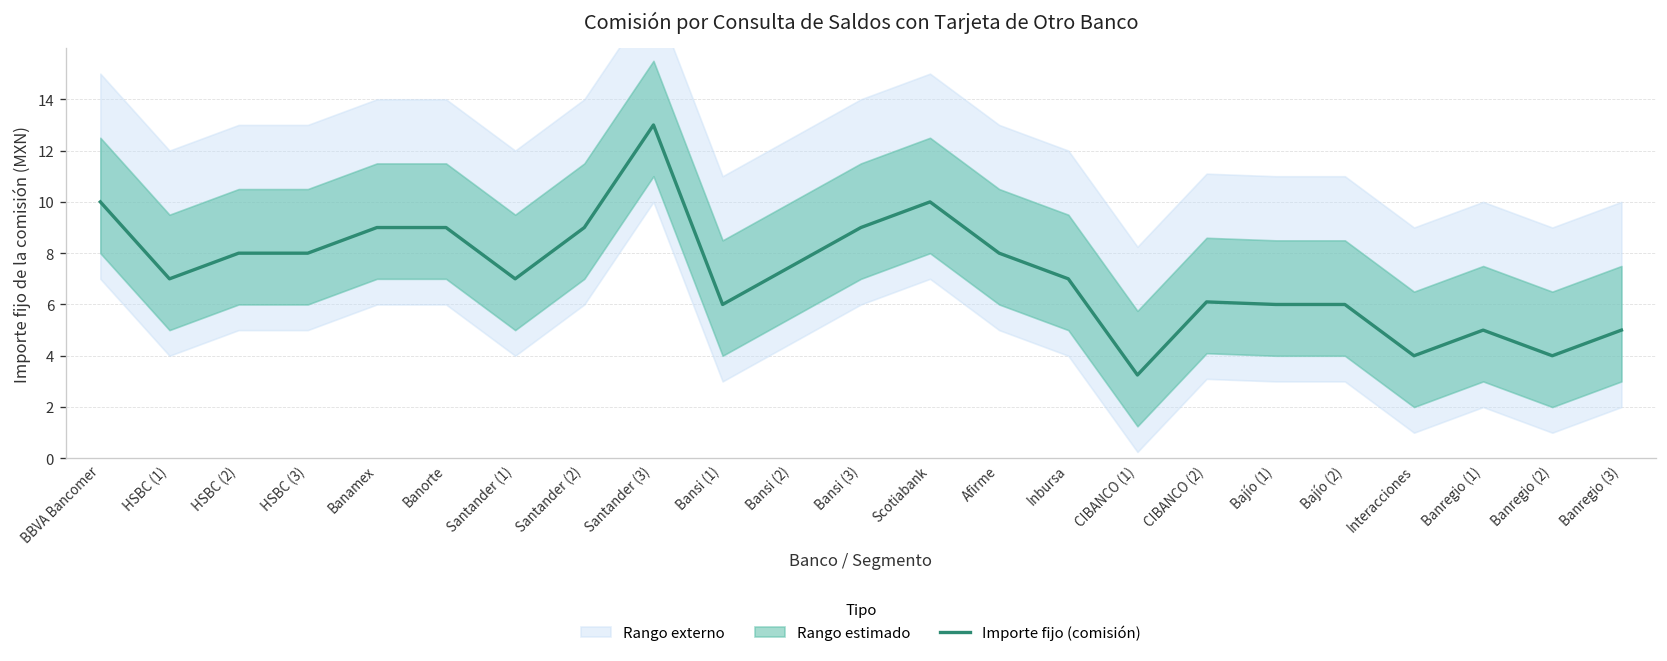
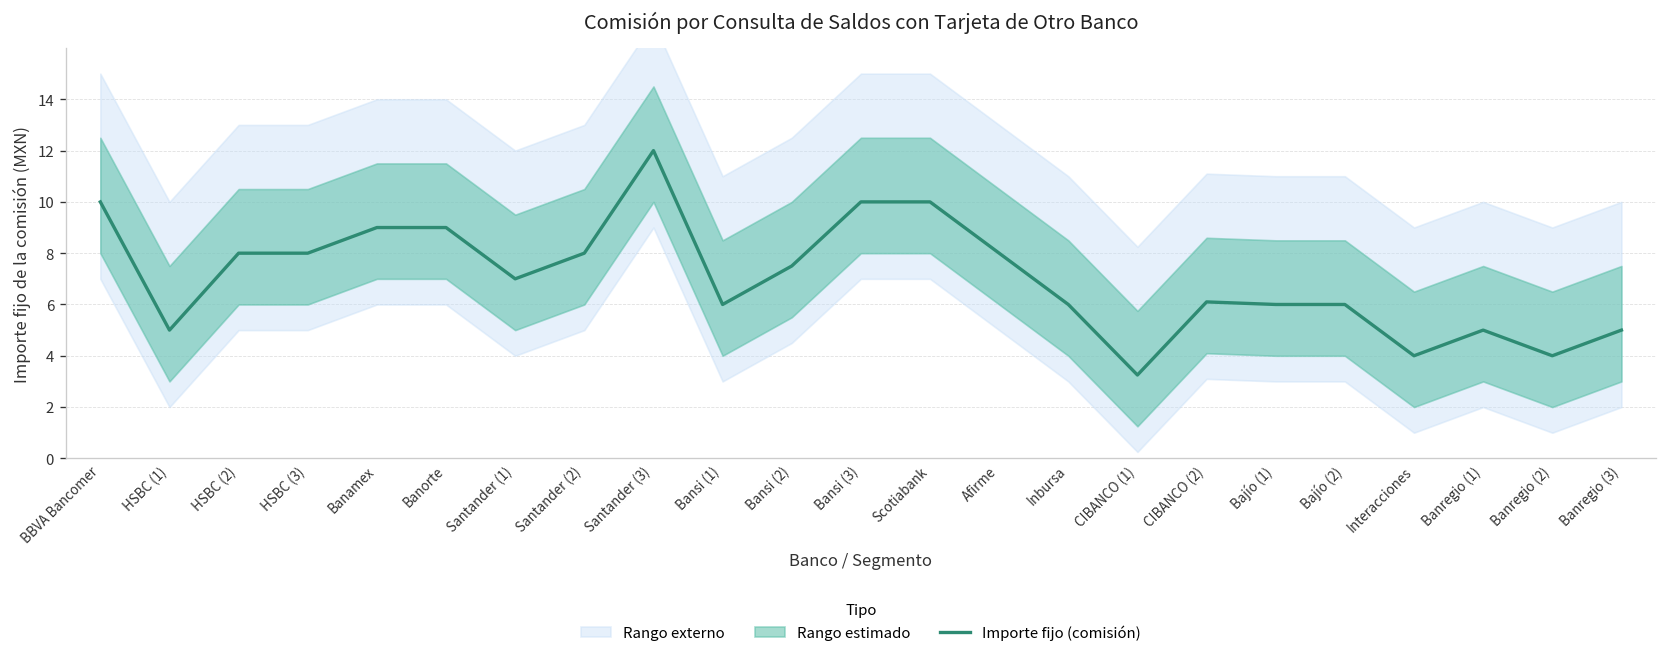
  {
    "Importe fijo (comisión)": {
      "BBVA Bancomer": 10,
-     "HSBC (1)": 7,
+     "HSBC (1)": 5,
      "HSBC (2)": 8,
      "HSBC (3)": 8,
      "Banamex": 9,
      "Banorte": 9,
      "Santander (1)": 7,
-     "Santander (2)": 9,
-     "Santander (3)": 13,
+     "Santander (2)": 8,
+     "Santander (3)": 12,
      "Bansi (1)": 6,
      "Bansi (2)": 7.5,
-     "Bansi (3)": 9,
+     "Bansi (3)": 10,
      "Scotiabank": 10,
      "Afirme": 8,
-     "Inbursa": 7,
+     "Inbursa": 6,
      "CIBANCO (1)": 3.3,
      "CIBANCO (2)": 6,
      "Bajío (1)": 6,
      "Bajío (2)": 6,
      "Interacciones": 4,
      "Banregio (1)": 5,
      "Banregio (2)": 4,
      "Banregio (3)": 5
    }
  }
